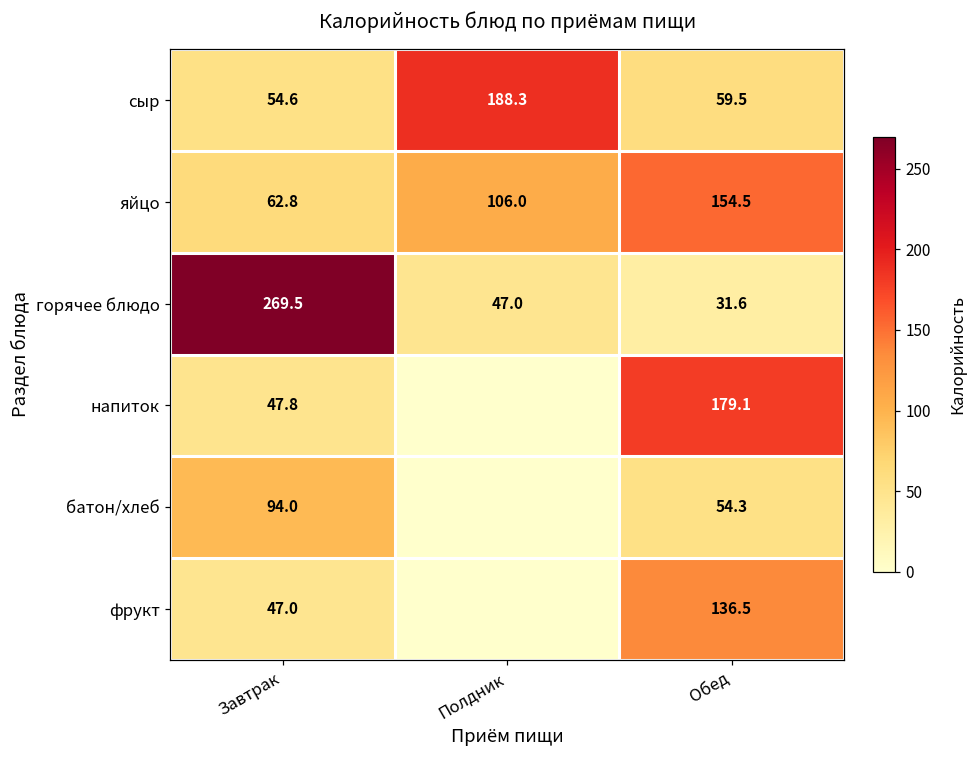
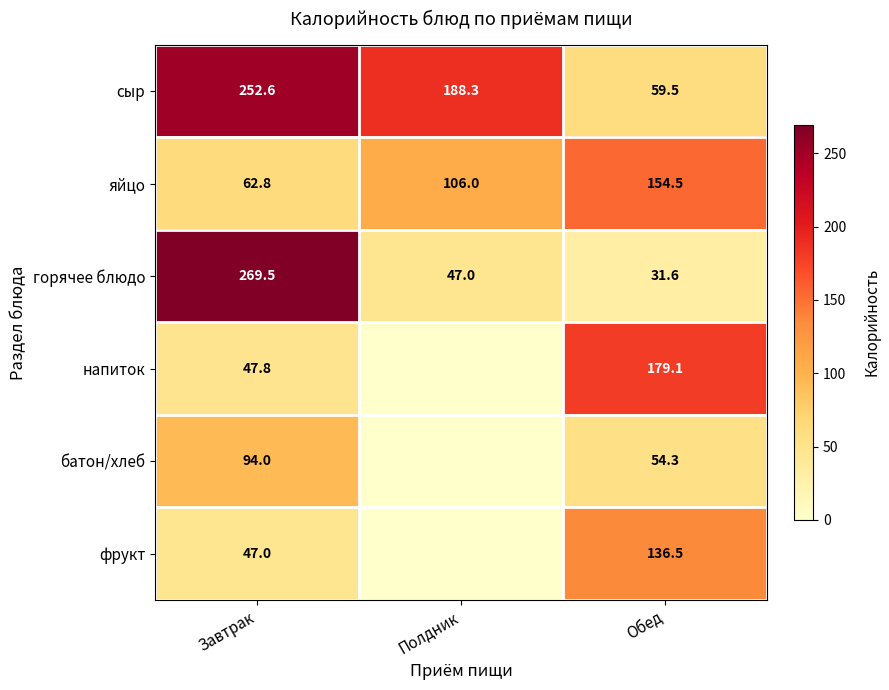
  {
    "сыр": {
-     "Завтрак": 54.6,
+     "Завтрак": 252.6,
      "Полдник": 188.3,
      "Обед": 59.5
    },
    "яйцо": {
      "Завтрак": 62.8,
      "Полдник": 106.0,
      "Обед": 154.5
    },
    "горячее блюдо": {
      "Завтрак": 269.5,
      "Полдник": 47.0,
      "Обед": 31.6
    },
    "напиток": {
      "Завтрак": 47.8,
      "Обед": 179.1
    },
    "батон/хлеб": {
      "Завтрак": 94.0,
      "Обед": 54.3
    },
    "фрукт": {
      "Завтрак": 47.0,
      "Обед": 136.5
    }
  }
